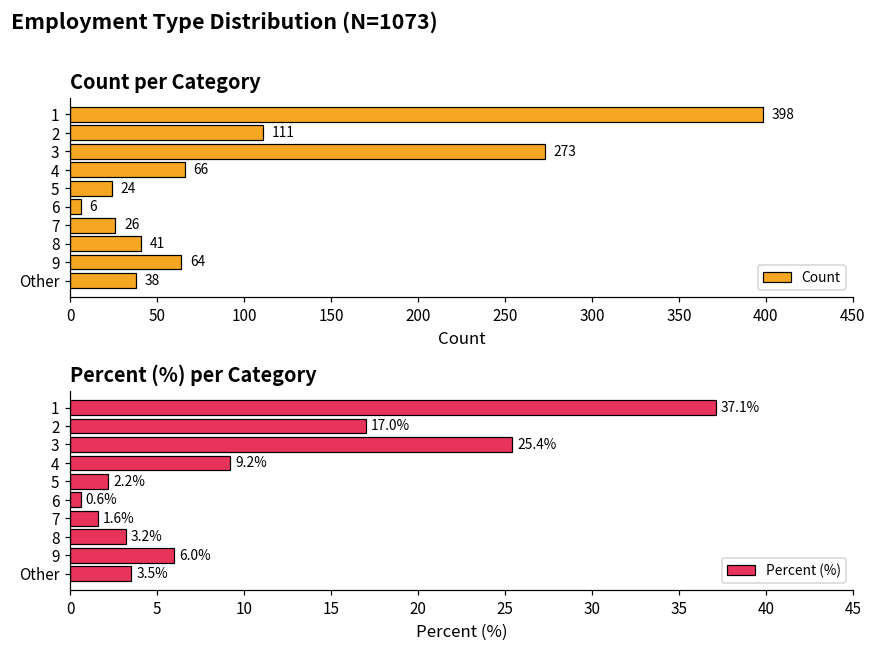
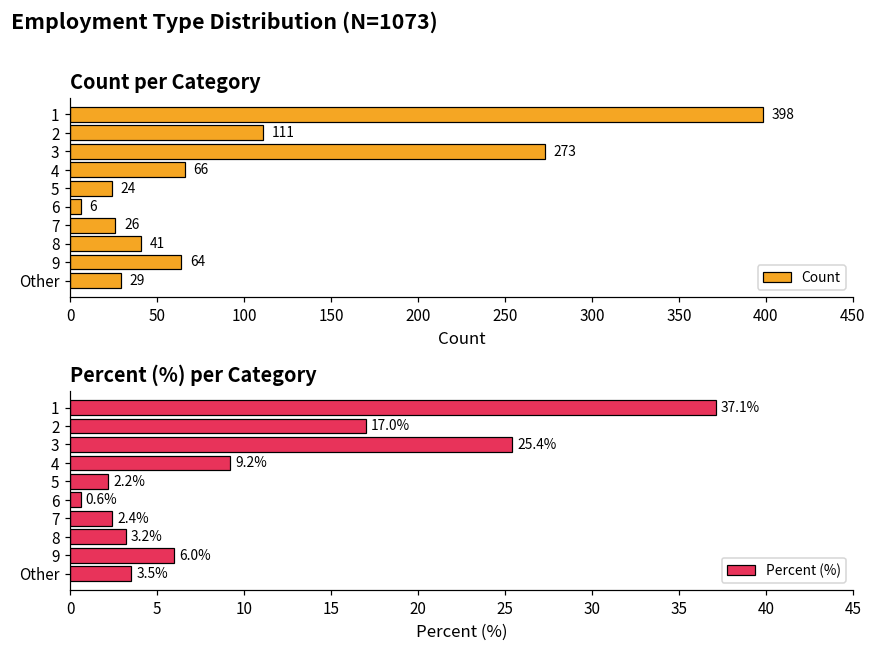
  {
    "Count per Category": {
      "1": "398",
      "2": "111",
      "3": "273",
      "4": "66",
      "5": "24",
      "6": "6",
      "7": "26",
      "8": "41",
      "9": "64",
-     "Other": "38"
+     "Other": "29"
    },
    "Percent (%) per Category": {
      "1": "37.1%",
      "2": "17.0%",
      "3": "25.4%",
      "4": "9.2%",
      "5": "2.2%",
      "6": "0.6%",
-     "7": "1.6%",
+     "7": "2.4%",
      "8": "3.2%",
      "9": "6.0%",
      "Other": "3.5%"
    }
  }
